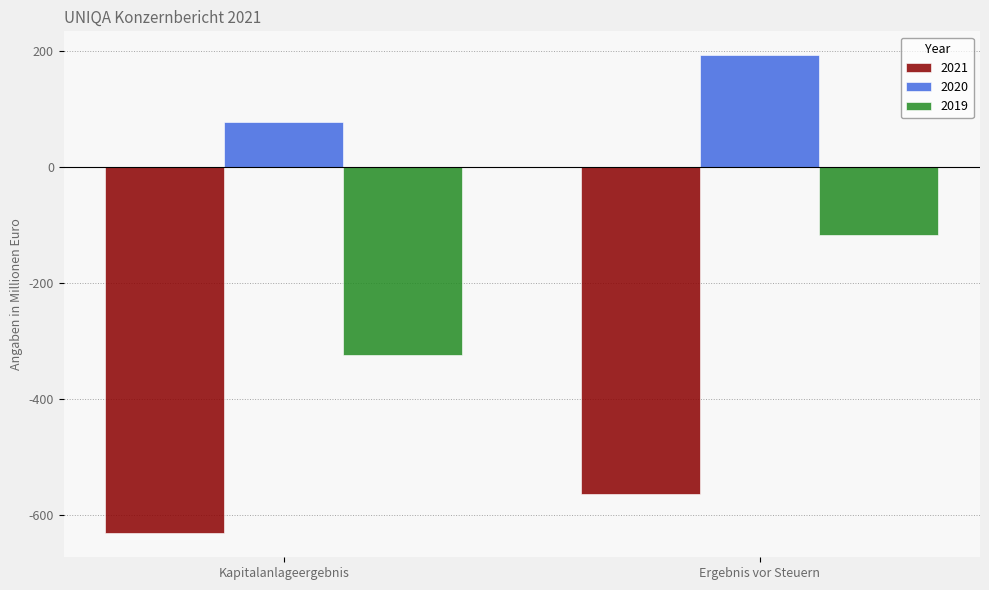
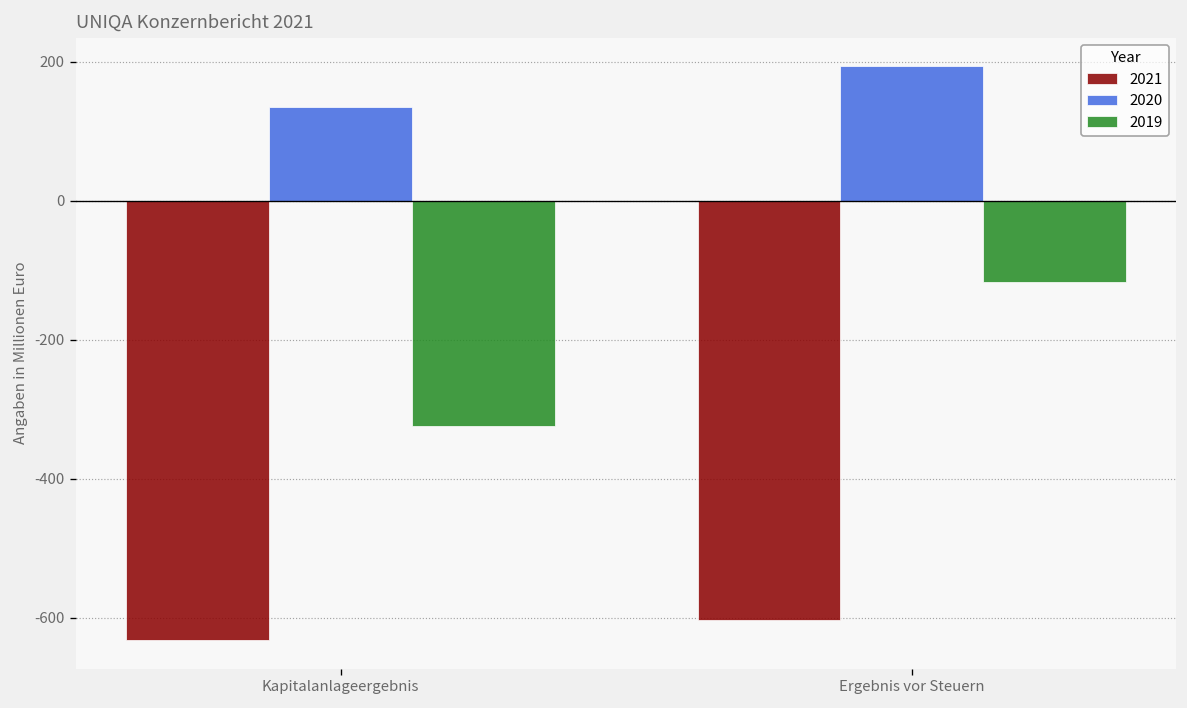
  {
    "2021": {
      "Kapitalanlageergebnis": -630,
-     "Ergebnis vor Steuern": -560
+     "Ergebnis vor Steuern": -600
    },
    "2020": {
-     "Kapitalanlageergebnis": 80,
+     "Kapitalanlageergebnis": 140,
      "Ergebnis vor Steuern": 190
    },
    "2019": {
      "Kapitalanlageergebnis": -320,
      "Ergebnis vor Steuern": -120
    }
  }
